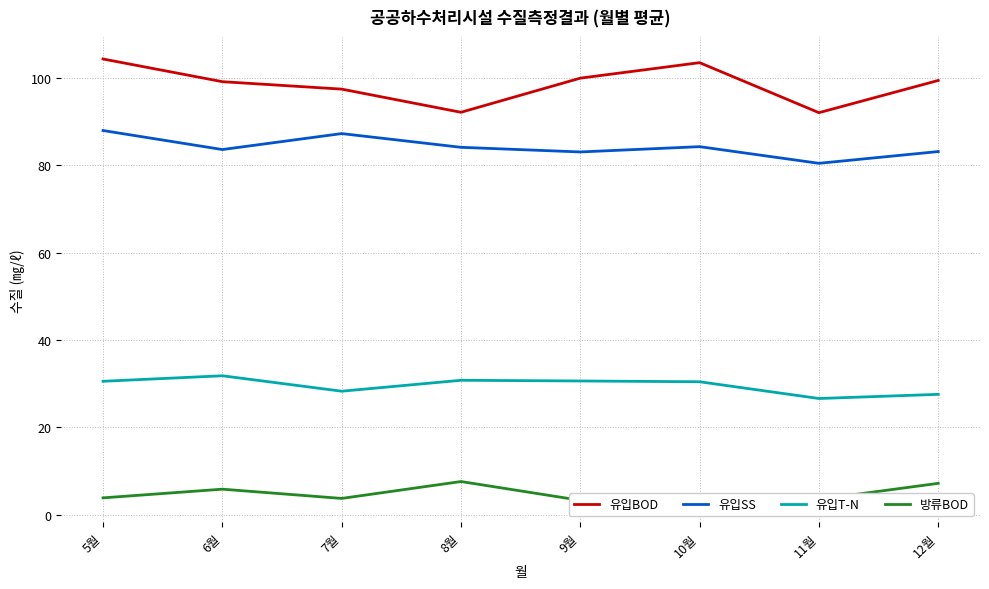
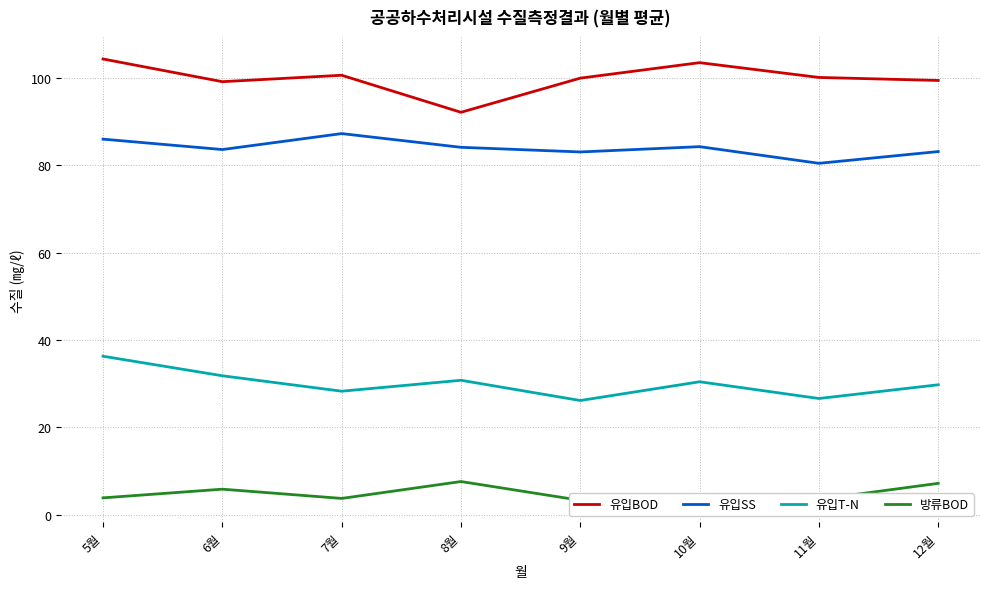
  {
    "유입BOD": {
      "5월": 104,
      "6월": 99,
-     "7월": 97,
+     "7월": 101,
      "8월": 92,
      "9월": 100,
      "10월": 103,
-     "11월": 92,
+     "11월": 100,
      "12월": 99
    },
    "유입SS": {
-     "5월": 88,
+     "5월": 86,
      "6월": 84,
      "7월": 87,
      "8월": 84,
      "9월": 83,
      "10월": 84,
      "11월": 80,
      "12월": 83
    },
    "유입T-N": {
-     "5월": 31,
+     "5월": 36,
      "6월": 32,
      "7월": 28,
      "8월": 31,
-     "9월": 31,
+     "9월": 26,
      "10월": 30,
      "11월": 27,
-     "12월": 28
+     "12월": 30
    },
    "방류BOD": {
      "5월": 4,
      "6월": 6,
      "7월": 4,
      "8월": 8,
      "12월": 7
    }
  }
